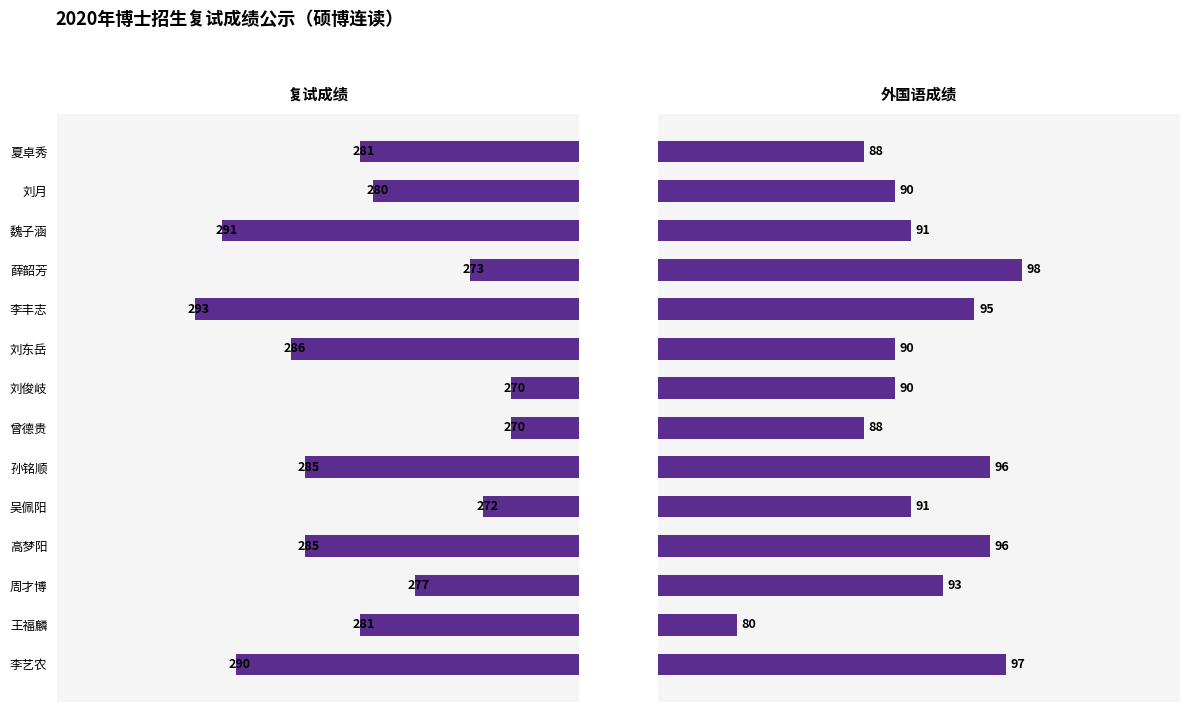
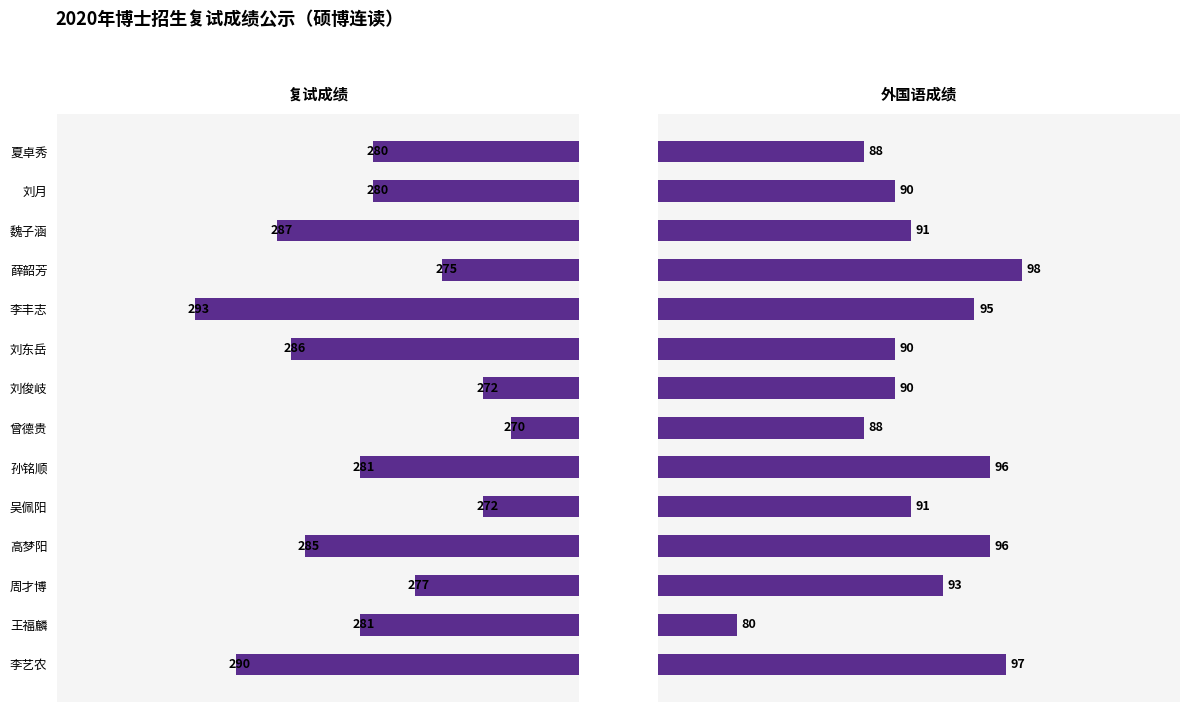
  {
    "复试成绩": {
-     "夏卓秀": 281,
+     "夏卓秀": 280,
      "刘月": 280,
-     "魏子涵": 291,
-     "薛韶芳": 273,
+     "魏子涵": 287,
+     "薛韶芳": 275,
      "李丰志": 293,
      "刘东岳": 286,
-     "刘俊岐": 270,
+     "刘俊岐": 272,
      "曾德贵": 270,
-     "孙铭顺": 285,
+     "孙铭顺": 281,
      "吴佩阳": 272,
      "高梦阳": 285,
      "周才博": 277,
      "王福麟": 281,
      "李艺农": 290
    }
  }
